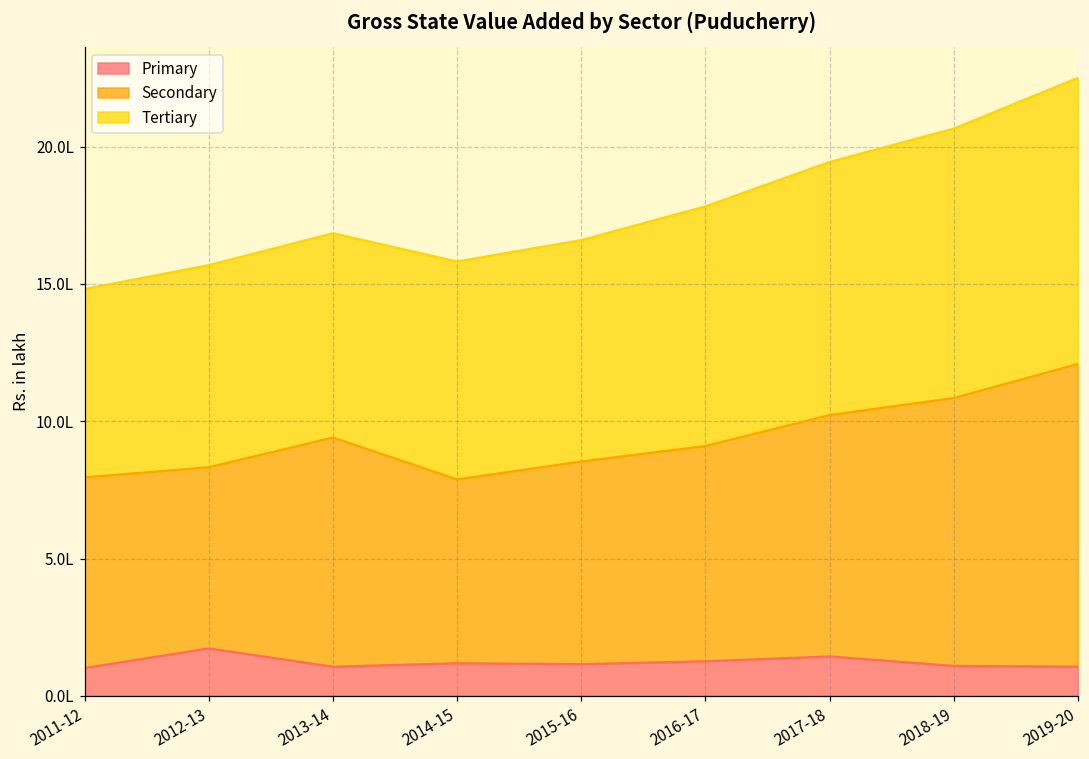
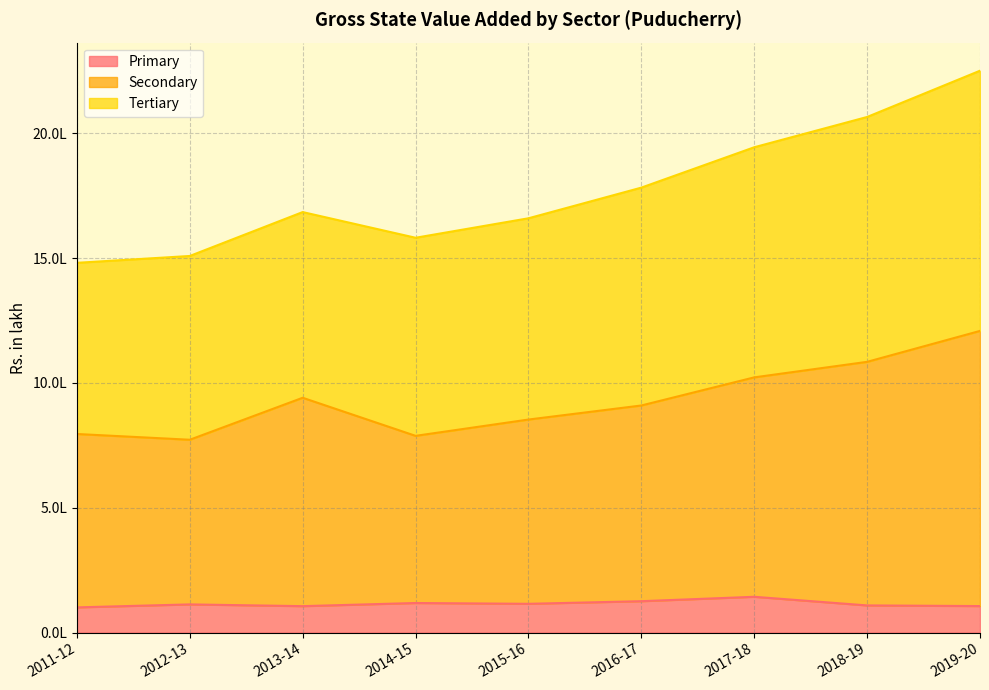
  {
    "Primary": {
      "2011-12": "1.0L",
-     "2012-13": "1.7L",
+     "2012-13": "1.1L",
      "2013-14": "1.1L",
      "2014-15": "1.2L",
      "2015-16": "1.2L",
      "2016-17": "1.3L",
      "2017-18": "1.4L",
      "2018-19": "1.1L",
      "2019-20": "1.1L"
    }
  }
